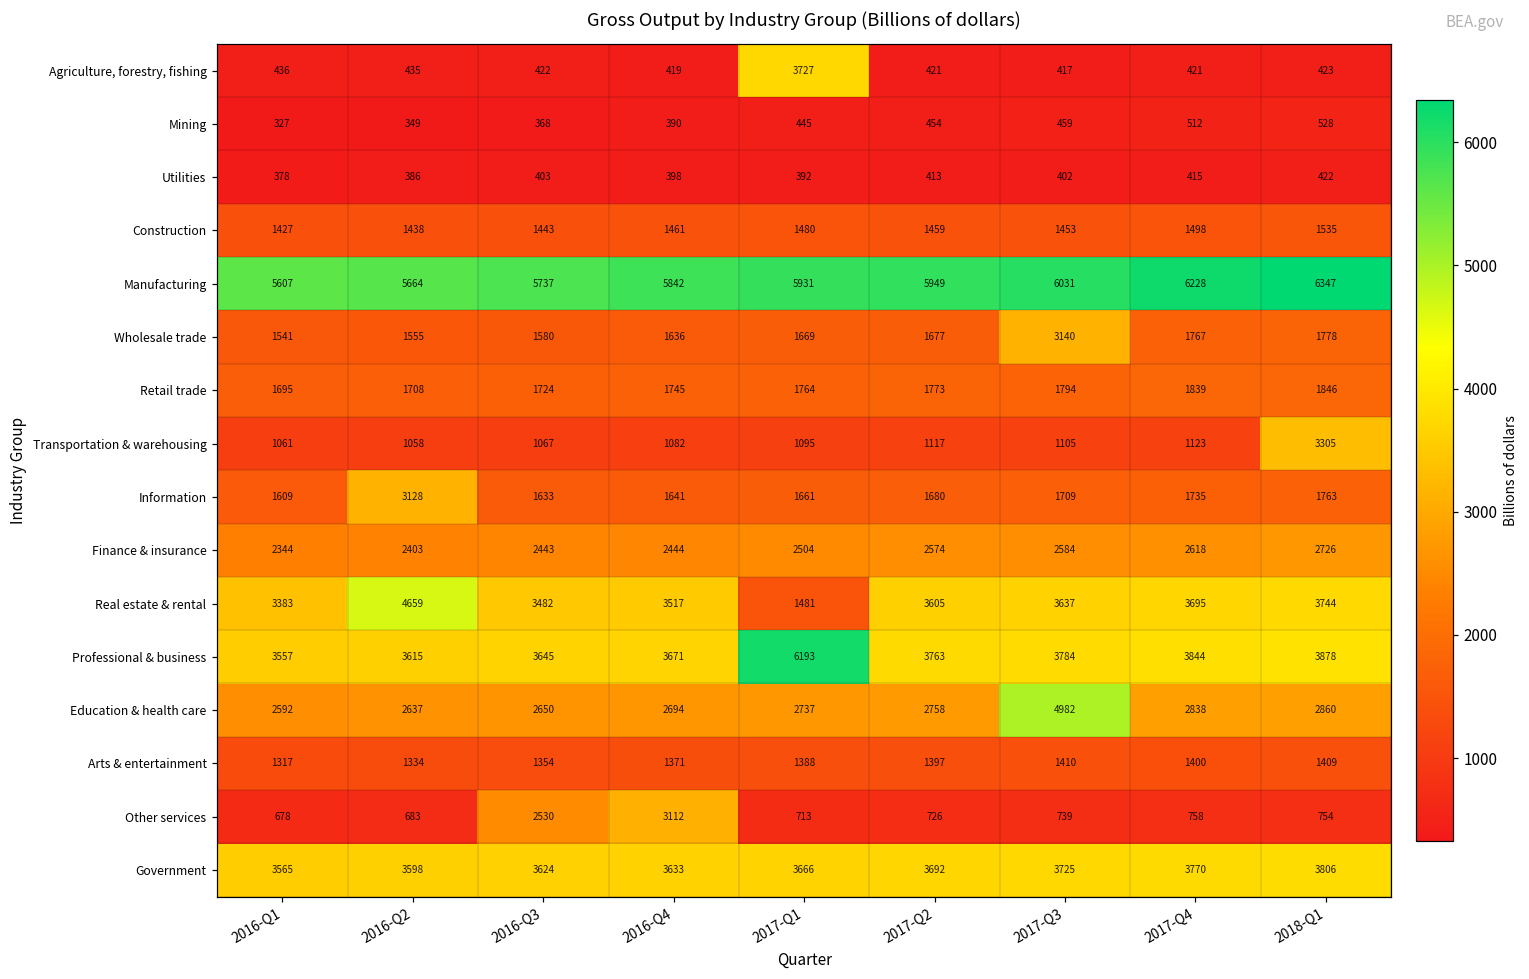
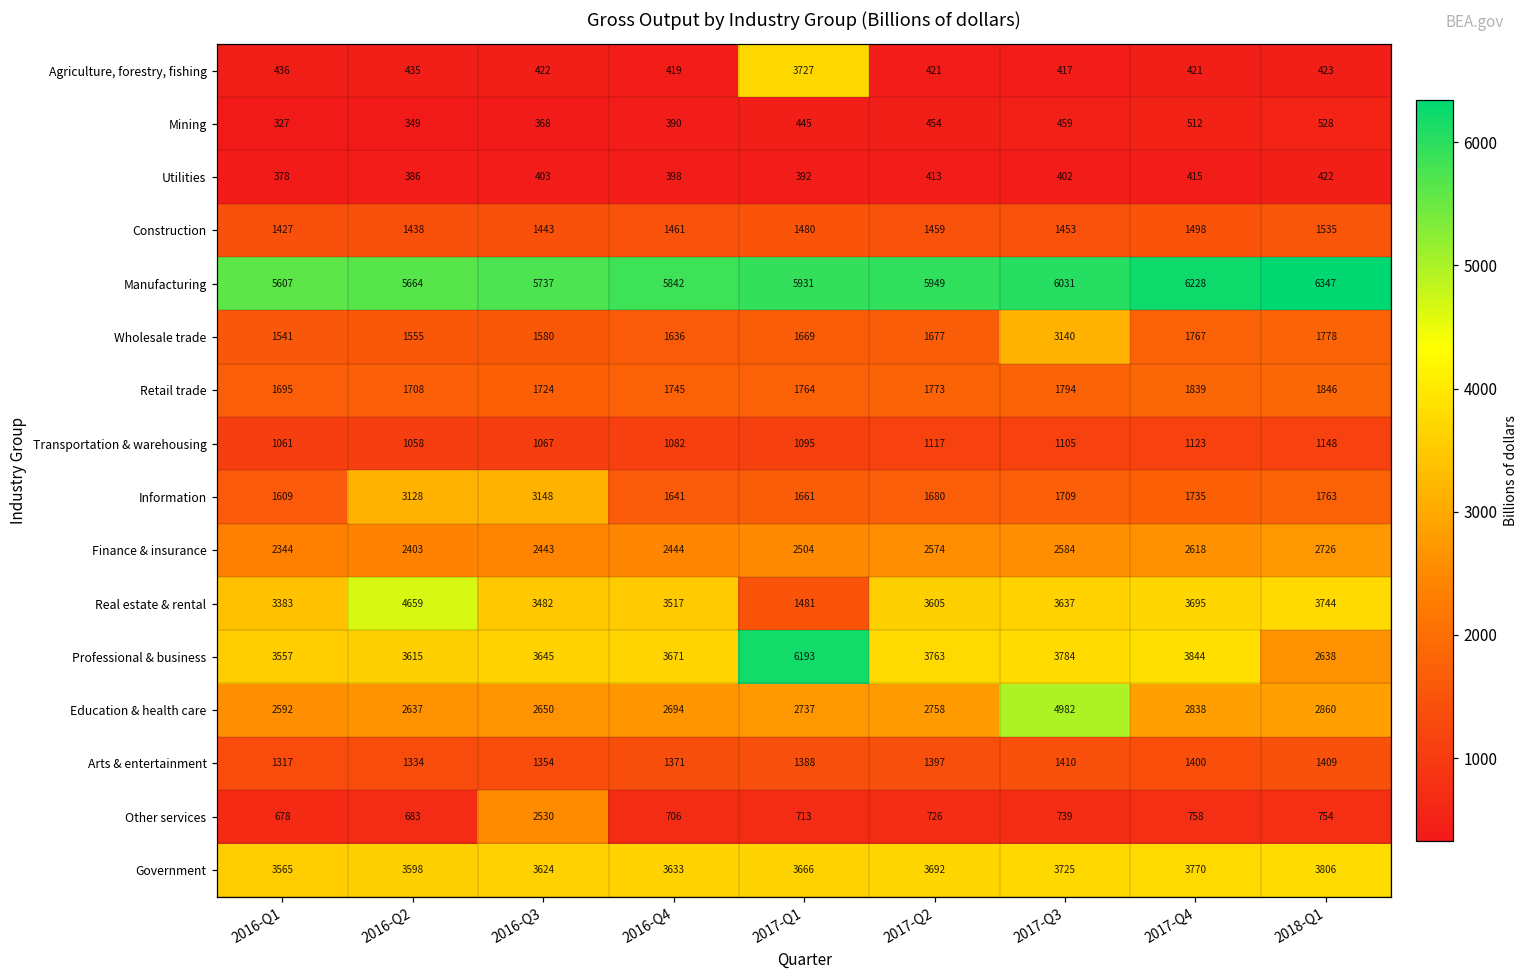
  {
    "Agriculture, forestry, fishing": {
      "2016-Q1": 436,
      "2016-Q2": 435,
      "2016-Q3": 422,
      "2016-Q4": 419,
      "2017-Q1": 3727,
      "2017-Q2": 421,
      "2017-Q3": 417,
      "2017-Q4": 421,
      "2018-Q1": 423
    },
    "Mining": {
      "2016-Q1": 327,
      "2016-Q2": 349,
      "2016-Q3": 368,
      "2016-Q4": 390,
      "2017-Q1": 445,
      "2017-Q2": 454,
      "2017-Q3": 459,
      "2017-Q4": 512,
      "2018-Q1": 528
    },
    "Utilities": {
      "2016-Q1": 378,
      "2016-Q2": 386,
      "2016-Q3": 403,
      "2016-Q4": 398,
      "2017-Q1": 392,
      "2017-Q2": 413,
      "2017-Q3": 402,
      "2017-Q4": 415,
      "2018-Q1": 422
    },
    "Construction": {
      "2016-Q1": 1427,
      "2016-Q2": 1438,
      "2016-Q3": 1443,
      "2016-Q4": 1461,
      "2017-Q1": 1480,
      "2017-Q2": 1459,
      "2017-Q3": 1453,
      "2017-Q4": 1498,
      "2018-Q1": 1535
    },
    "Manufacturing": {
      "2016-Q1": 5607,
      "2016-Q2": 5664,
      "2016-Q3": 5737,
      "2016-Q4": 5842,
      "2017-Q1": 5931,
      "2017-Q2": 5949,
      "2017-Q3": 6031,
      "2017-Q4": 6228,
      "2018-Q1": 6347
    },
    "Wholesale trade": {
      "2016-Q1": 1541,
      "2016-Q2": 1555,
      "2016-Q3": 1580,
      "2016-Q4": 1636,
      "2017-Q1": 1669,
      "2017-Q2": 1677,
      "2017-Q3": 3140,
      "2017-Q4": 1767,
      "2018-Q1": 1778
    },
    "Retail trade": {
      "2016-Q1": 1695,
      "2016-Q2": 1708,
      "2016-Q3": 1724,
      "2016-Q4": 1745,
      "2017-Q1": 1764,
      "2017-Q2": 1773,
      "2017-Q3": 1794,
      "2017-Q4": 1839,
      "2018-Q1": 1846
    },
    "Transportation & warehousing": {
      "2016-Q1": 1061,
      "2016-Q2": 1058,
      "2016-Q3": 1067,
      "2016-Q4": 1082,
      "2017-Q1": 1095,
      "2017-Q2": 1117,
      "2017-Q3": 1105,
      "2017-Q4": 1123,
-     "2018-Q1": 3305
+     "2018-Q1": 1148
    },
    "Information": {
      "2016-Q1": 1609,
      "2016-Q2": 3128,
-     "2016-Q3": 1633,
+     "2016-Q3": 3148,
      "2016-Q4": 1641,
      "2017-Q1": 1661,
      "2017-Q2": 1680,
      "2017-Q3": 1709,
      "2017-Q4": 1735,
      "2018-Q1": 1763
    },
    "Finance & insurance": {
      "2016-Q1": 2344,
      "2016-Q2": 2403,
      "2016-Q3": 2443,
      "2016-Q4": 2444,
      "2017-Q1": 2504,
      "2017-Q2": 2574,
      "2017-Q3": 2584,
      "2017-Q4": 2618,
      "2018-Q1": 2726
    },
    "Real estate & rental": {
      "2016-Q1": 3383,
      "2016-Q2": 4659,
      "2016-Q3": 3482,
      "2016-Q4": 3517,
      "2017-Q1": 1481,
      "2017-Q2": 3605,
      "2017-Q3": 3637,
      "2017-Q4": 3695,
      "2018-Q1": 3744
    },
    "Professional & business": {
      "2016-Q1": 3557,
      "2016-Q2": 3615,
      "2016-Q3": 3645,
      "2016-Q4": 3671,
      "2017-Q1": 6193,
      "2017-Q2": 3763,
      "2017-Q3": 3784,
      "2017-Q4": 3844,
-     "2018-Q1": 3878
+     "2018-Q1": 2638
    },
    "Education & health care": {
      "2016-Q1": 2592,
      "2016-Q2": 2637,
      "2016-Q3": 2650,
      "2016-Q4": 2694,
      "2017-Q1": 2737,
      "2017-Q2": 2758,
      "2017-Q3": 4982,
      "2017-Q4": 2838,
      "2018-Q1": 2860
    },
    "Arts & entertainment": {
      "2016-Q1": 1317,
      "2016-Q2": 1334,
      "2016-Q3": 1354,
      "2016-Q4": 1371,
      "2017-Q1": 1388,
      "2017-Q2": 1397,
      "2017-Q3": 1410,
      "2017-Q4": 1400,
      "2018-Q1": 1409
    },
    "Other services": {
      "2016-Q1": 678,
      "2016-Q2": 683,
      "2016-Q3": 2530,
-     "2016-Q4": 3112,
+     "2016-Q4": 706,
      "2017-Q1": 713,
      "2017-Q2": 726,
      "2017-Q3": 739,
      "2017-Q4": 758,
      "2018-Q1": 754
    },
    "Government": {
      "2016-Q1": 3565,
      "2016-Q2": 3598,
      "2016-Q3": 3624,
      "2016-Q4": 3633,
      "2017-Q1": 3666,
      "2017-Q2": 3692,
      "2017-Q3": 3725,
      "2017-Q4": 3770,
      "2018-Q1": 3806
    }
  }
